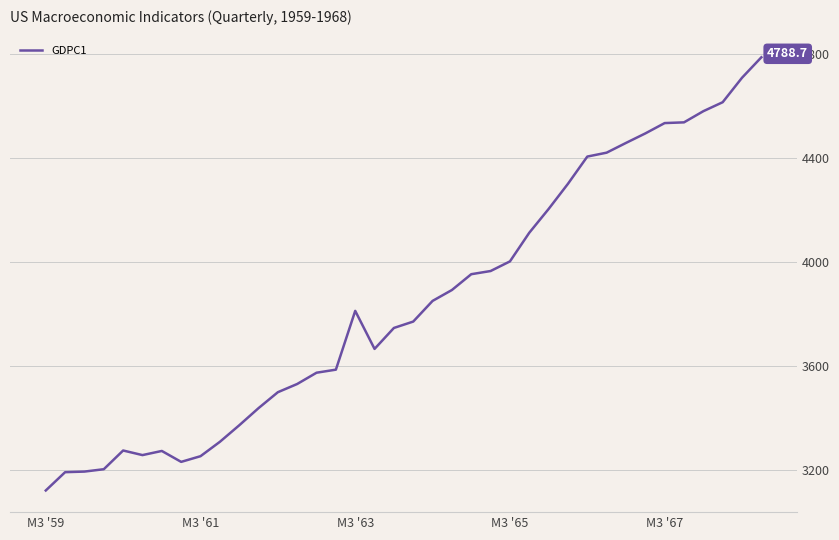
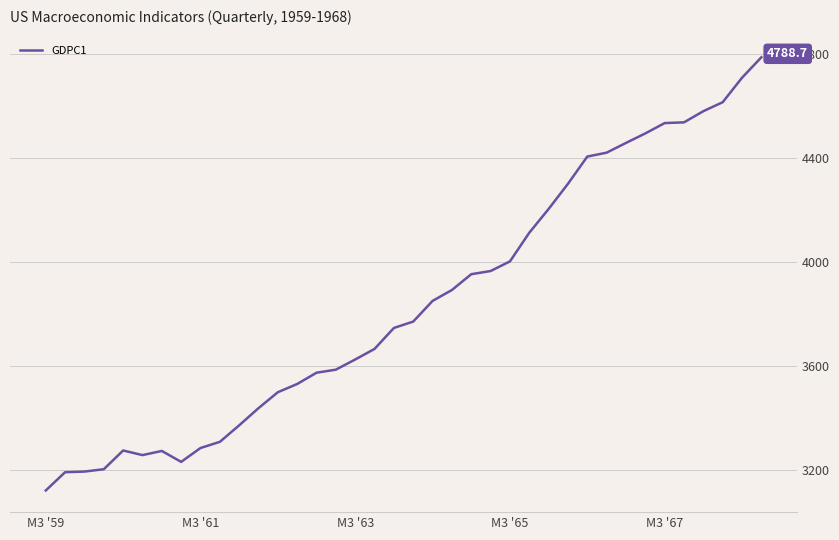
  {
    "M3 '59": 3120,
-   "M3 '61": 3250,
-   "M3 '63": 3810,
+   "M3 '61": 3290,
+   "M3 '63": 3630,
    "M3 '65": 4000,
    "M3 '67": 4540
  }
